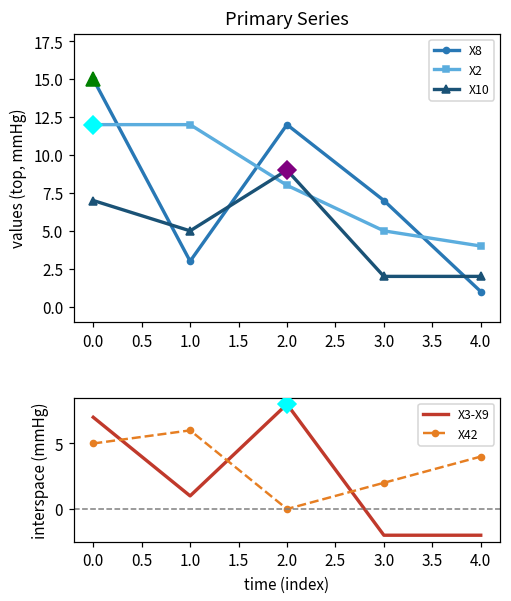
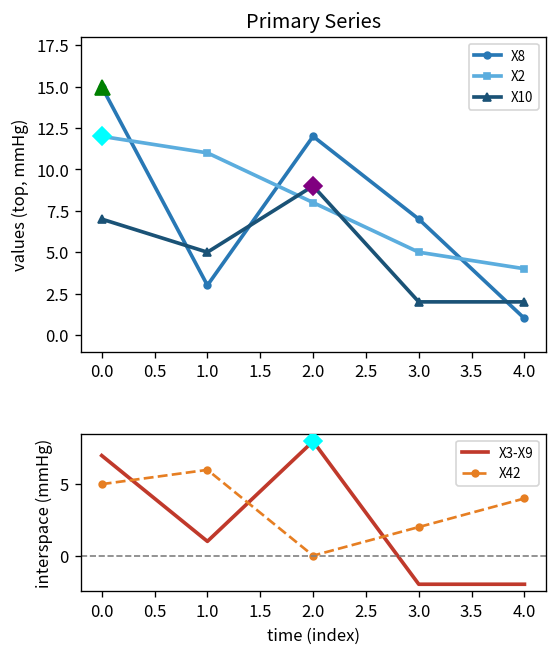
  {
    "Primary Series": {
      "X8": {
        "1.0": 3,
        "2.0": 12,
        "3.0": 7,
        "4.0": 1
      },
      "X2": {
-       "1.0": 12,
+       "1.0": 11,
        "2.0": 8,
        "3.0": 5,
        "4.0": 4
      },
      "X10": {
        "0.0": 7,
        "1.0": 5,
        "3.0": 2,
        "4.0": 2
      }
    }
  }
